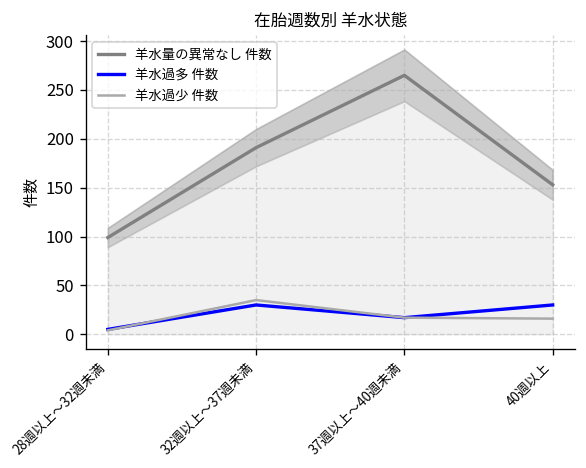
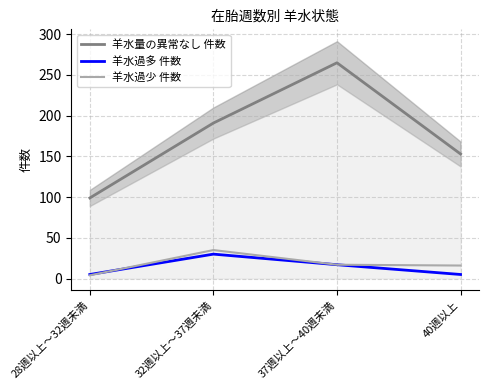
  {
    "羊水過多 件数": {
      "32週以上～37週未満": 30,
-     "40週以上": 30
+     "40週以上": 10
    },
    "羊水過少 件数": {
      "32週以上～37週未満": 40,
      "40週以上": 20
    }
  }
